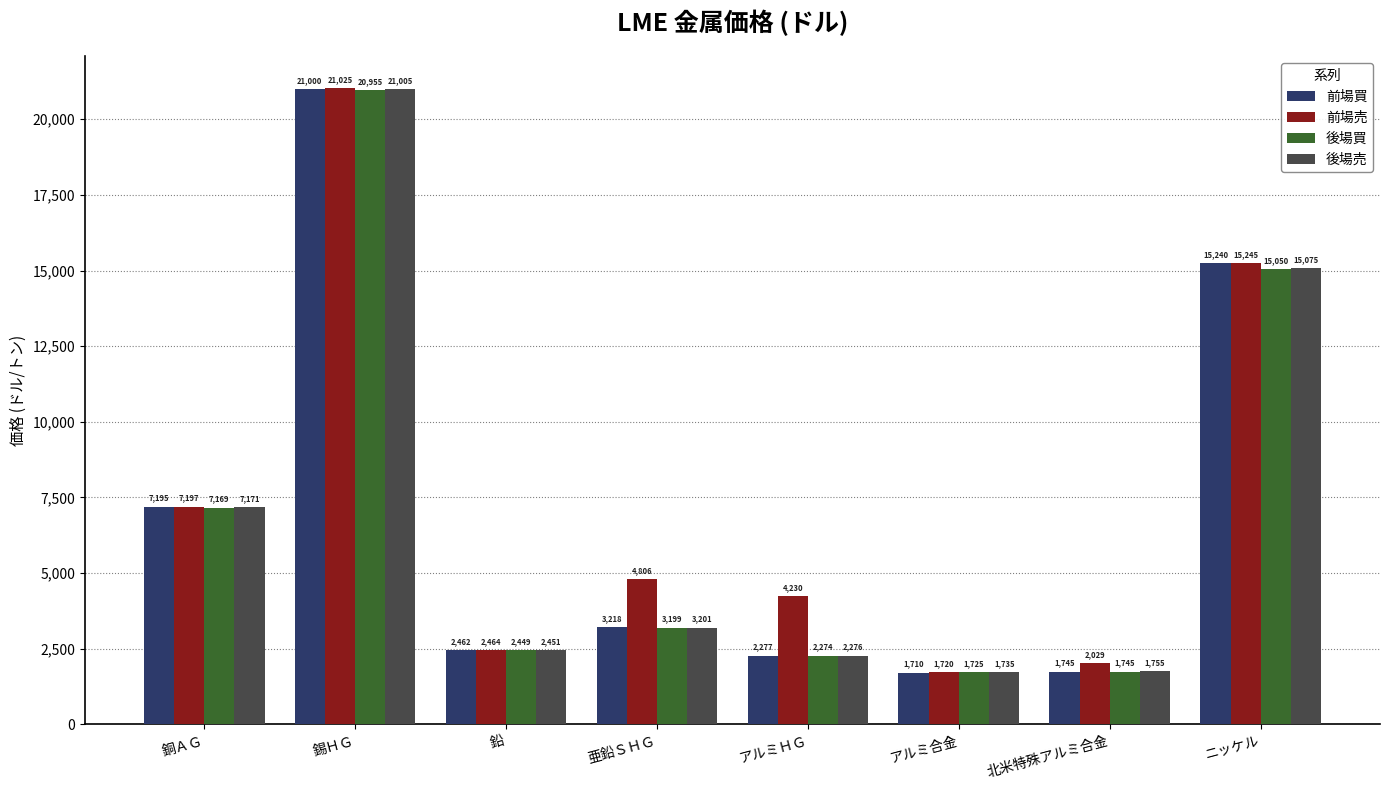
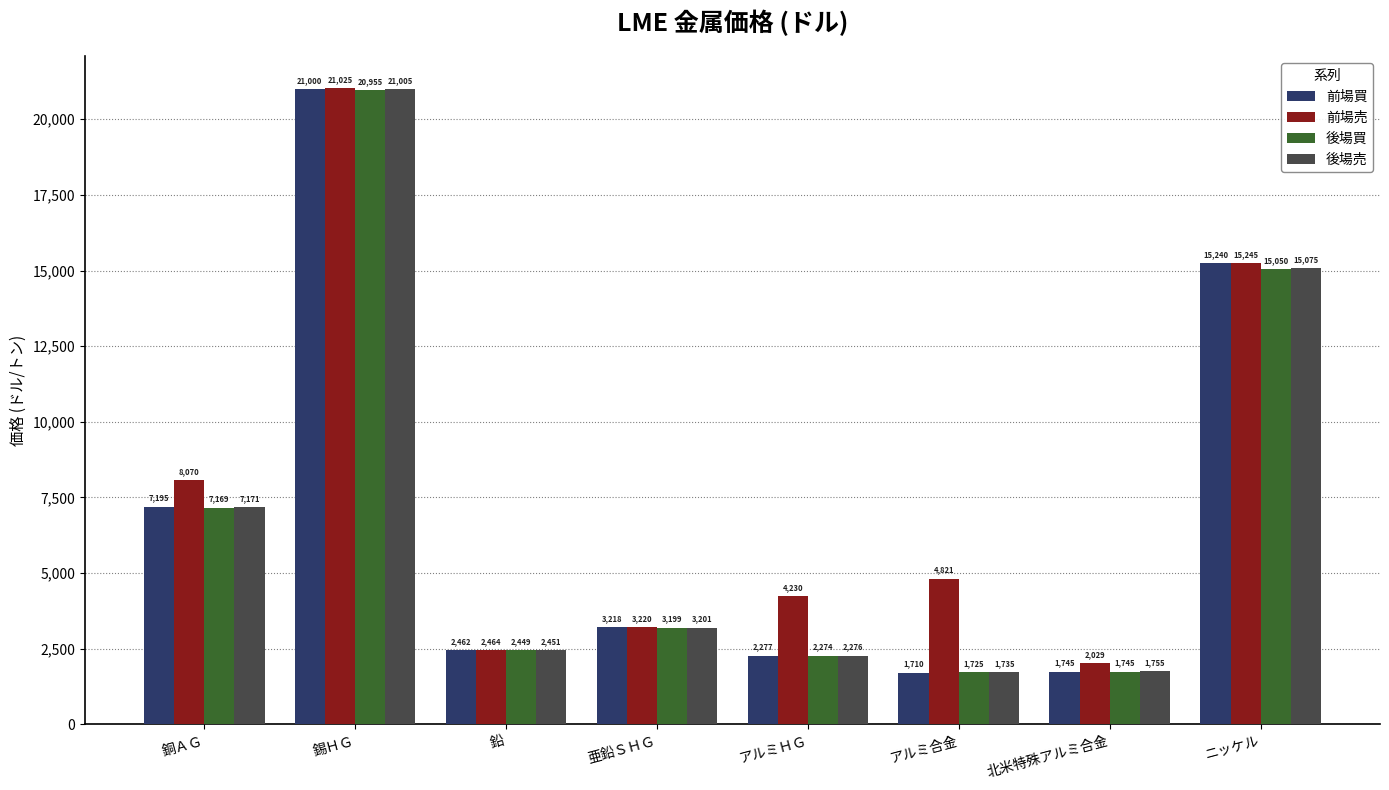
  {
    "前場売": {
-     "銅ＡＧ": "7,197",
+     "銅ＡＧ": "8,070",
      "錫ＨＧ": "21,025",
      "鉛": "2,464",
-     "亜鉛ＳＨＧ": "4,806",
+     "亜鉛ＳＨＧ": "3,220",
      "アルミＨＧ": "4,230",
-     "アルミ合金": "1,720",
+     "アルミ合金": "4,821",
      "北米特殊アルミ合金": "2,029",
      "ニッケル": "15,245"
    }
  }
